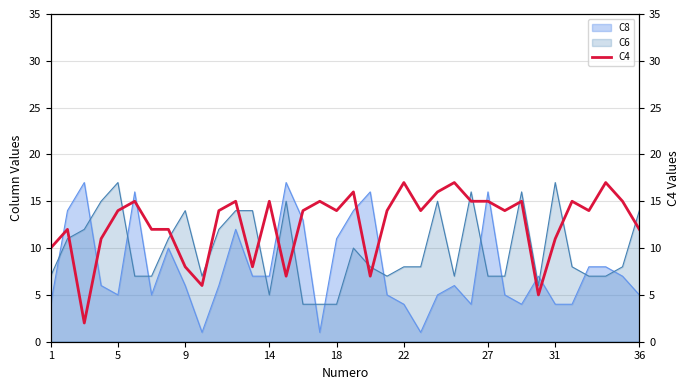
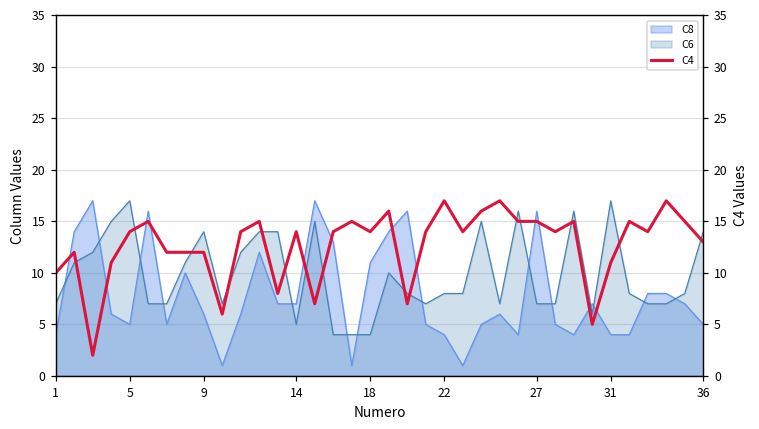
  {
    "C4": {
      "1": 10,
      "5": 14,
-     "9": 8,
-     "14": 15,
+     "9": 12,
+     "14": 14,
      "18": 14,
      "22": 17,
      "27": 15,
      "31": 11,
-     "36": 12
+     "36": 13
    }
  }
